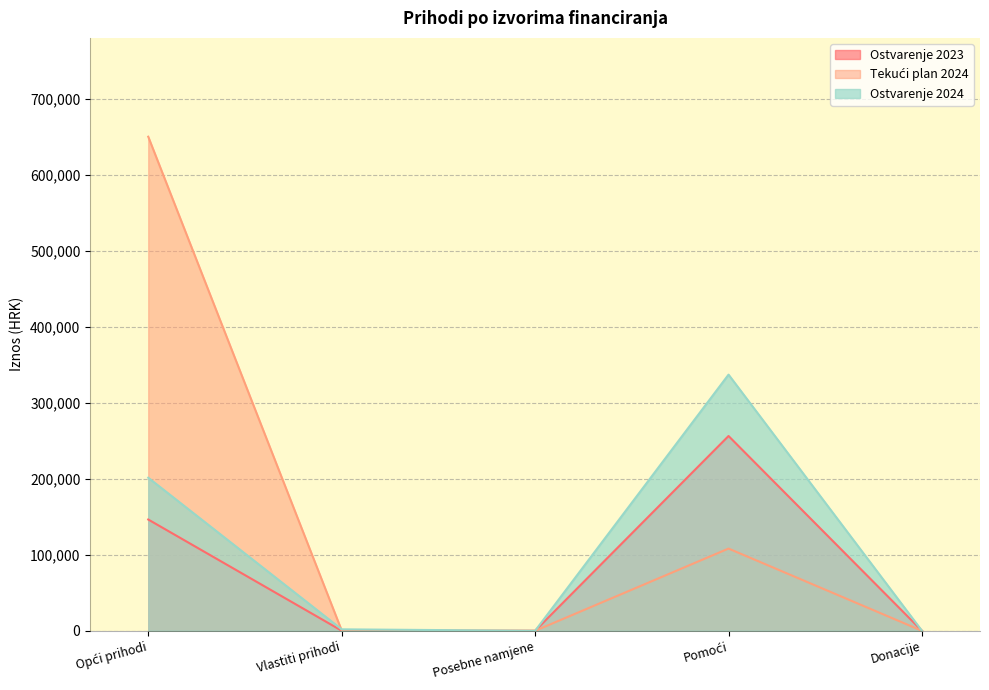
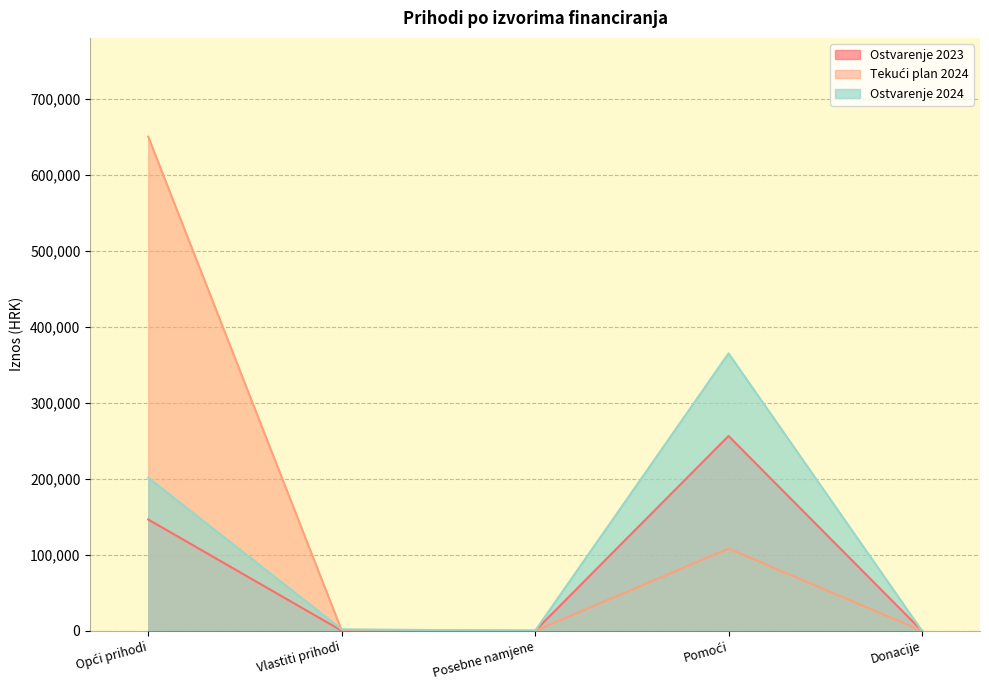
  {
    "Ostvarenje 2024": {
      "Opći prihodi": "200,000",
-     "Pomoći": "340,000"
+     "Pomoći": "360,000"
    }
  }
